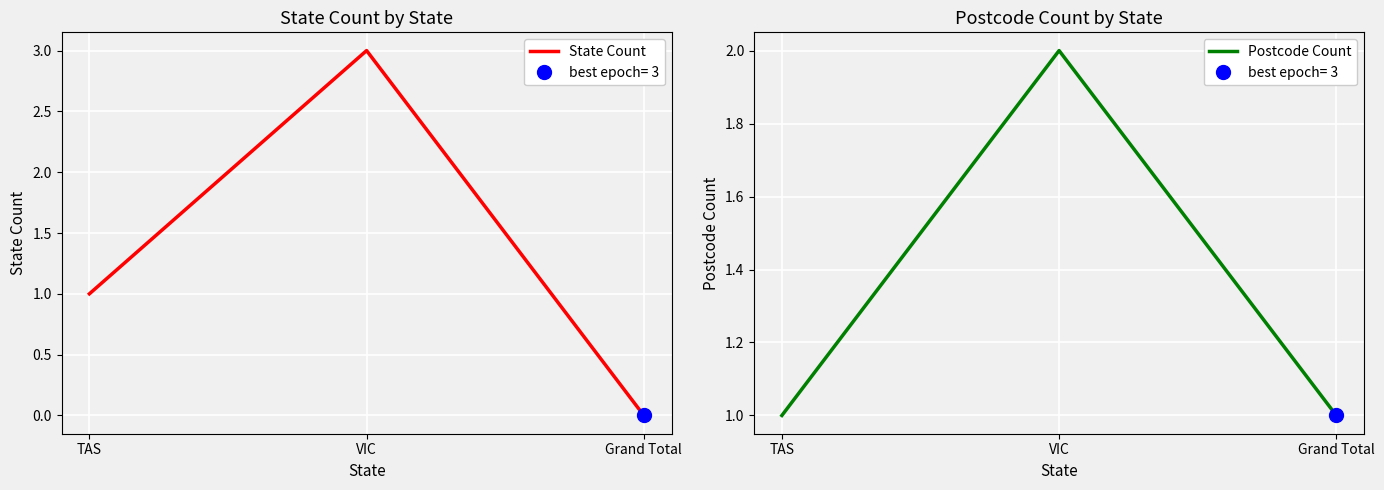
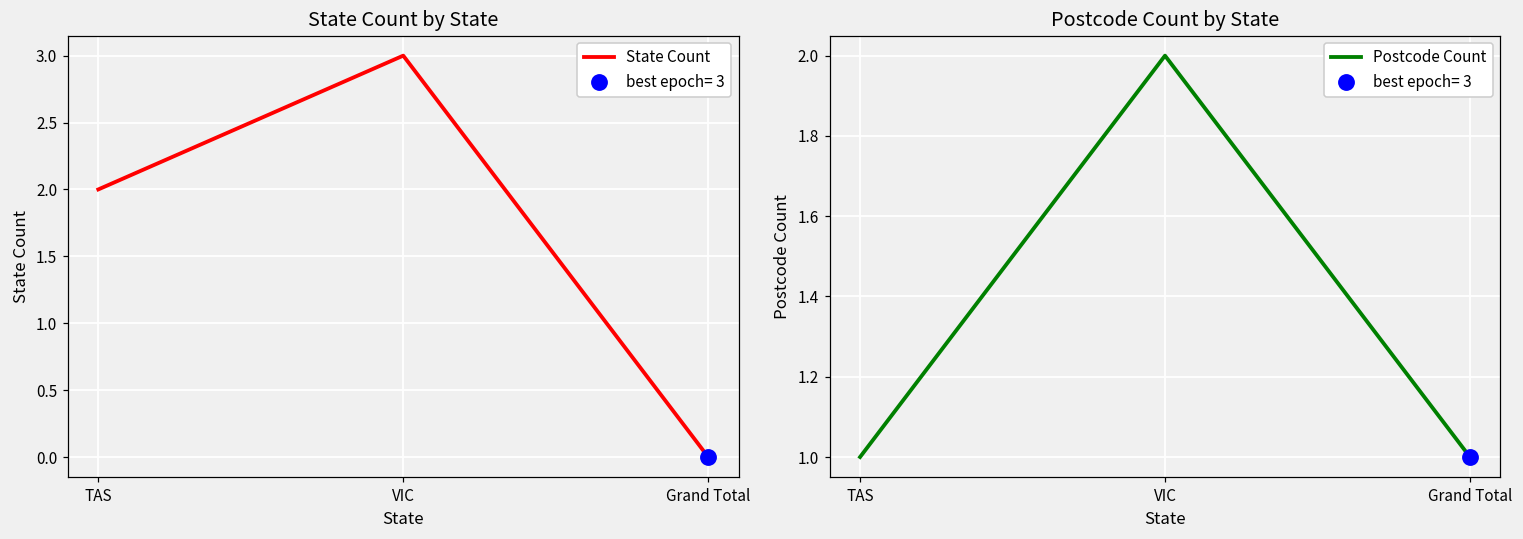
  {
    "State Count by State": {
      "State Count": {
-       "TAS": 1,
+       "TAS": 2,
        "VIC": 3
      }
    },
    "Postcode Count by State": {
      "Postcode Count": {
        "TAS": 1.00,
        "VIC": 2.00
      }
    }
  }
